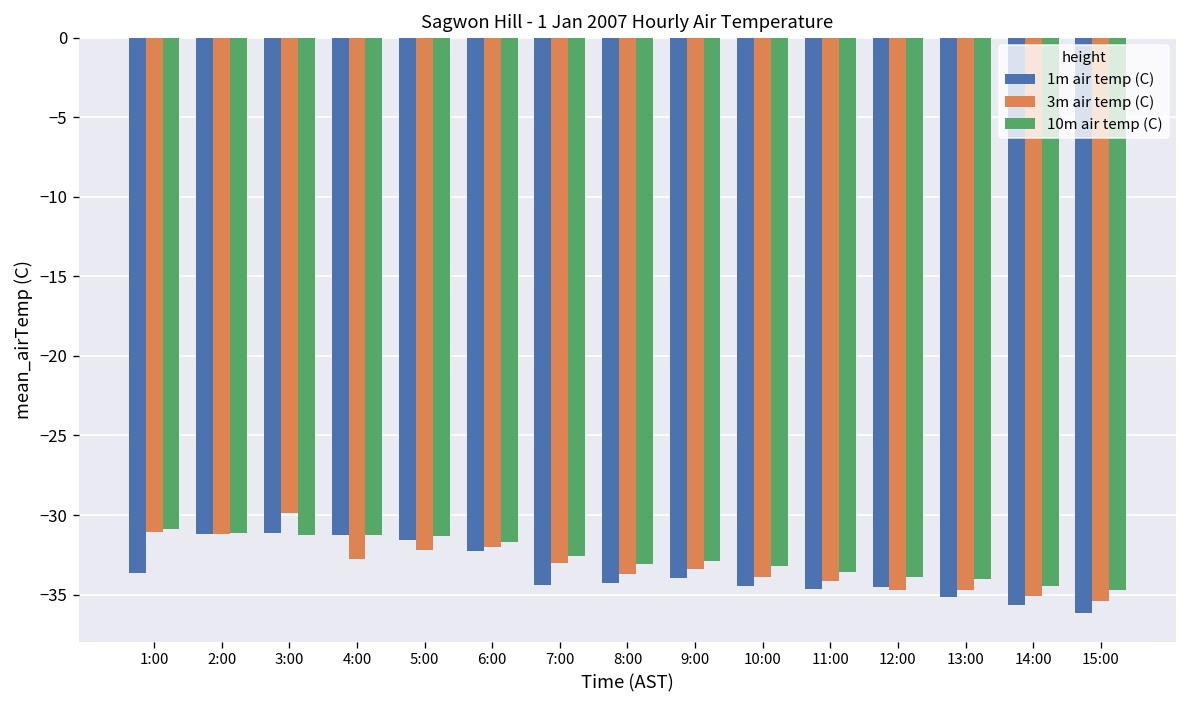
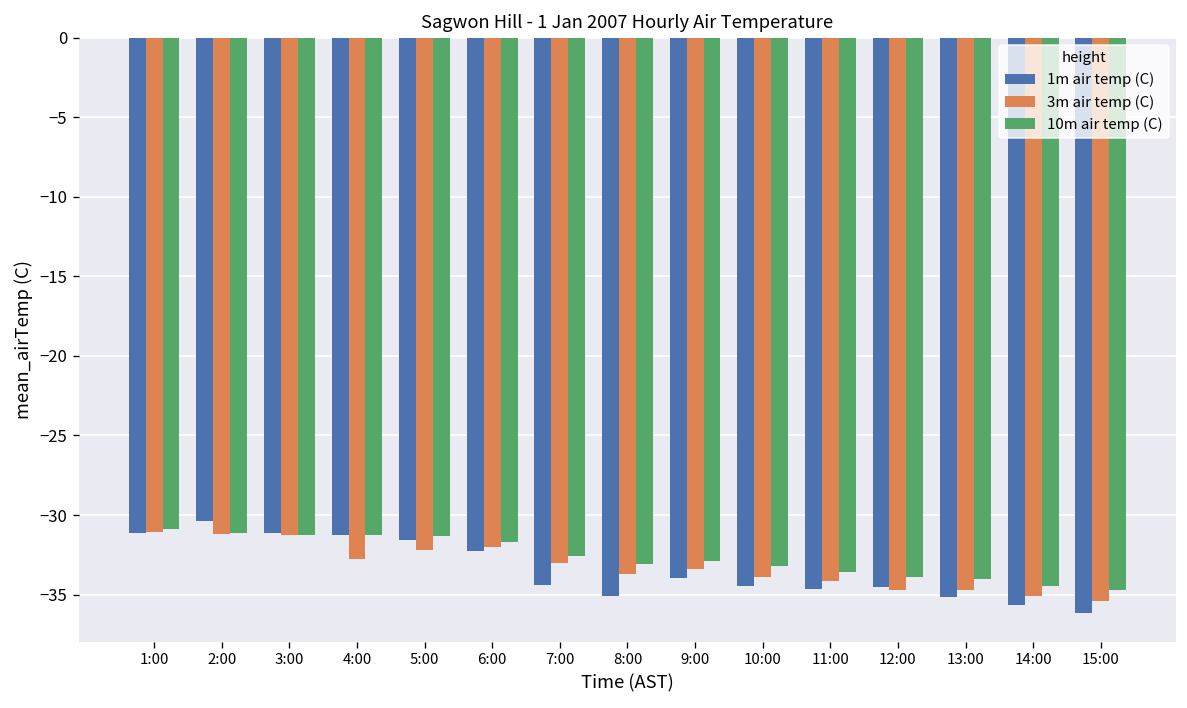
  {
    "1m air temp (C)": {
-     "1:00": -33.7,
-     "2:00": -31.2,
+     "1:00": -31.1,
+     "2:00": -30.4,
      "3:00": -31.2,
      "4:00": -31.3,
      "5:00": -31.6,
      "6:00": -32.3,
      "7:00": -34.4,
-     "8:00": -34.3,
+     "8:00": -35.1,
      "9:00": -33.9,
      "10:00": -34.5,
      "11:00": -34.6,
      "12:00": -34.5,
      "13:00": -35.1,
      "14:00": -35.7,
      "15:00": -36.2
    },
    "3m air temp (C)": {
      "1:00": -31.1,
      "2:00": -31.2,
-     "3:00": -29.9,
+     "3:00": -31.3,
      "4:00": -32.8,
      "5:00": -32.2,
      "6:00": -32.0,
      "7:00": -33.0,
      "8:00": -33.7,
      "9:00": -33.4,
      "10:00": -33.9,
      "11:00": -34.2,
      "12:00": -34.7,
      "13:00": -34.7,
      "14:00": -35.1,
      "15:00": -35.4
    },
    "10m air temp (C)": {
      "1:00": -30.9,
      "2:00": -31.1,
      "3:00": -31.3,
      "4:00": -31.3,
      "5:00": -31.3,
      "6:00": -31.7,
      "7:00": -32.6,
      "8:00": -33.1,
      "9:00": -32.9,
      "10:00": -33.2,
      "11:00": -33.6,
      "12:00": -33.9,
      "13:00": -34.0,
      "14:00": -34.4,
      "15:00": -34.7
    }
  }
